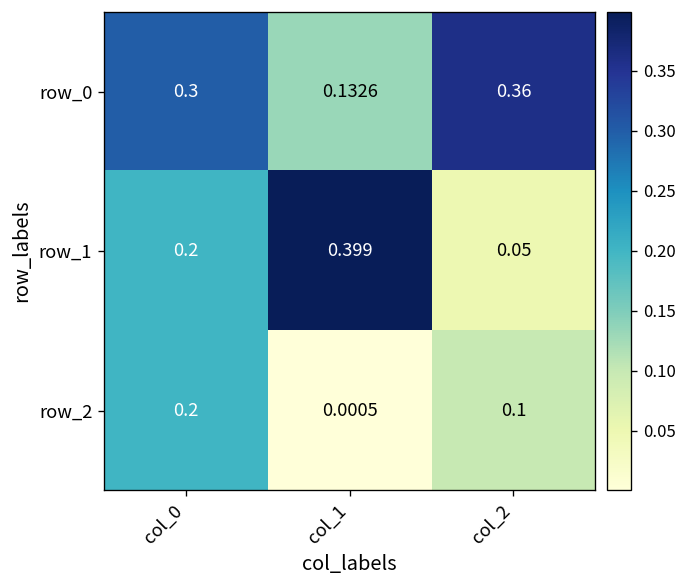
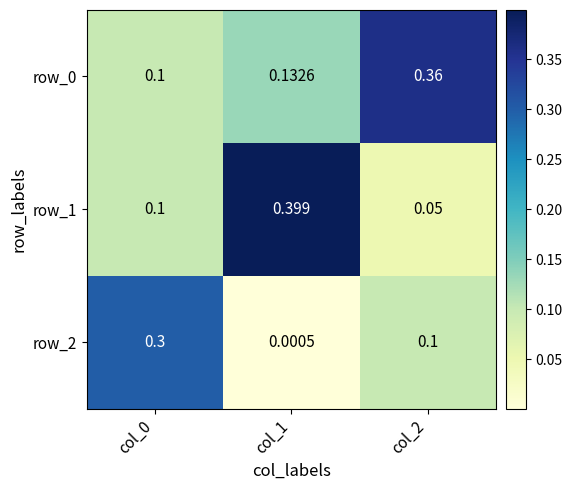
  {
    "row_0": {
-     "col_0": 0.3,
+     "col_0": 0.1,
      "col_1": 0.1326,
      "col_2": 0.36
    },
    "row_1": {
-     "col_0": 0.2,
+     "col_0": 0.1,
      "col_1": 0.399,
      "col_2": 0.05
    },
    "row_2": {
-     "col_0": 0.2,
+     "col_0": 0.3,
      "col_1": 0.0005,
      "col_2": 0.1
    }
  }
